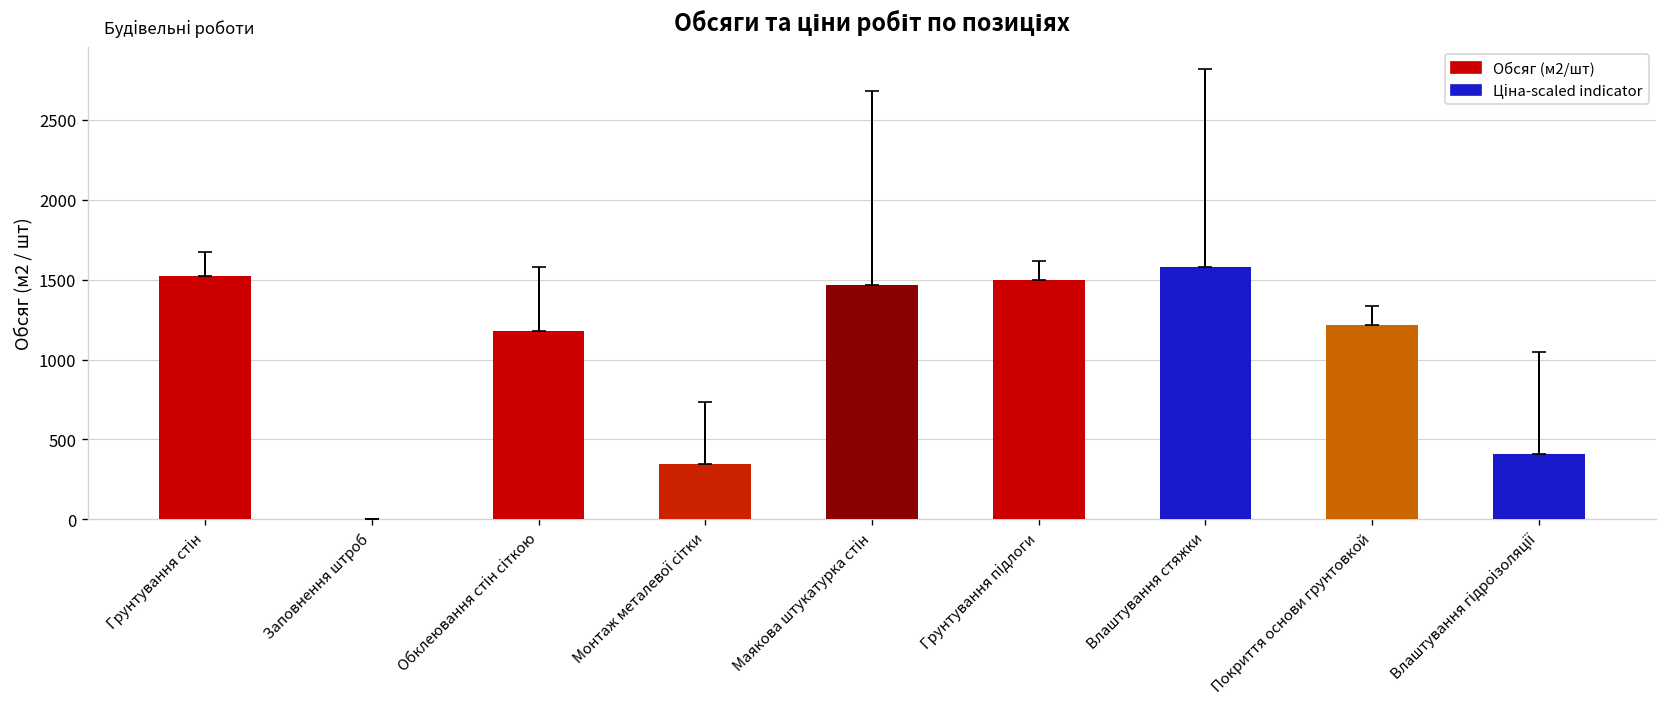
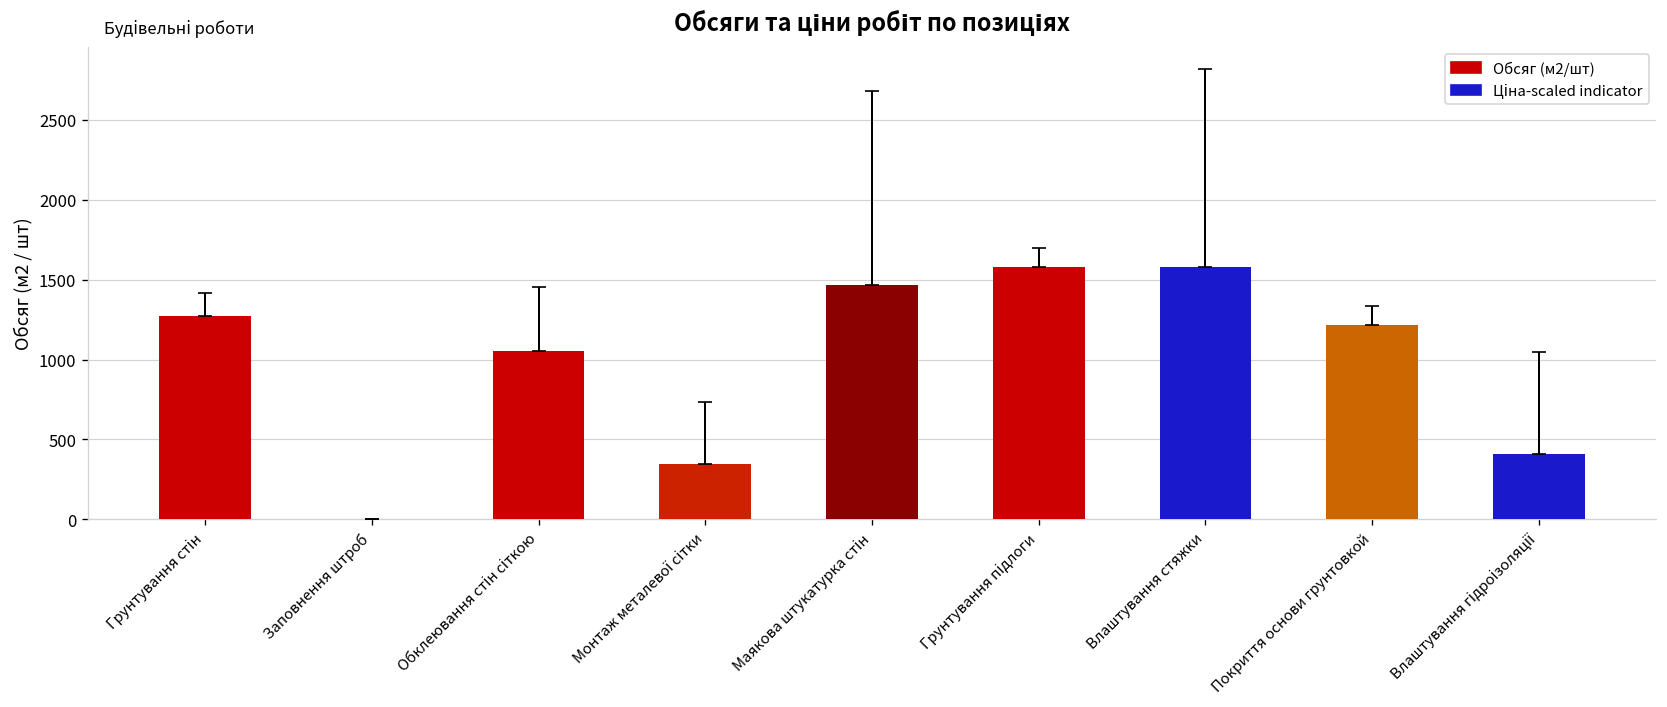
  {
    "Обсяг (м2/шт)": {
-     "Грунтування стін": 1530,
+     "Грунтування стін": 1270,
      "Заповнення штроб": 0,
-     "Обклеювання стін сіткою": 1180,
+     "Обклеювання стін сіткою": 1050,
      "Монтаж металевої сітки": 350,
      "Маякова штукатурка стін": 1460,
-     "Грунтування підлоги": 1500,
+     "Грунтування підлоги": 1580,
      "Влаштування стяжки": 1580,
      "Покриття основи грунтовкой": 1210,
      "Влаштування гідроізоляції": 410
    }
  }
